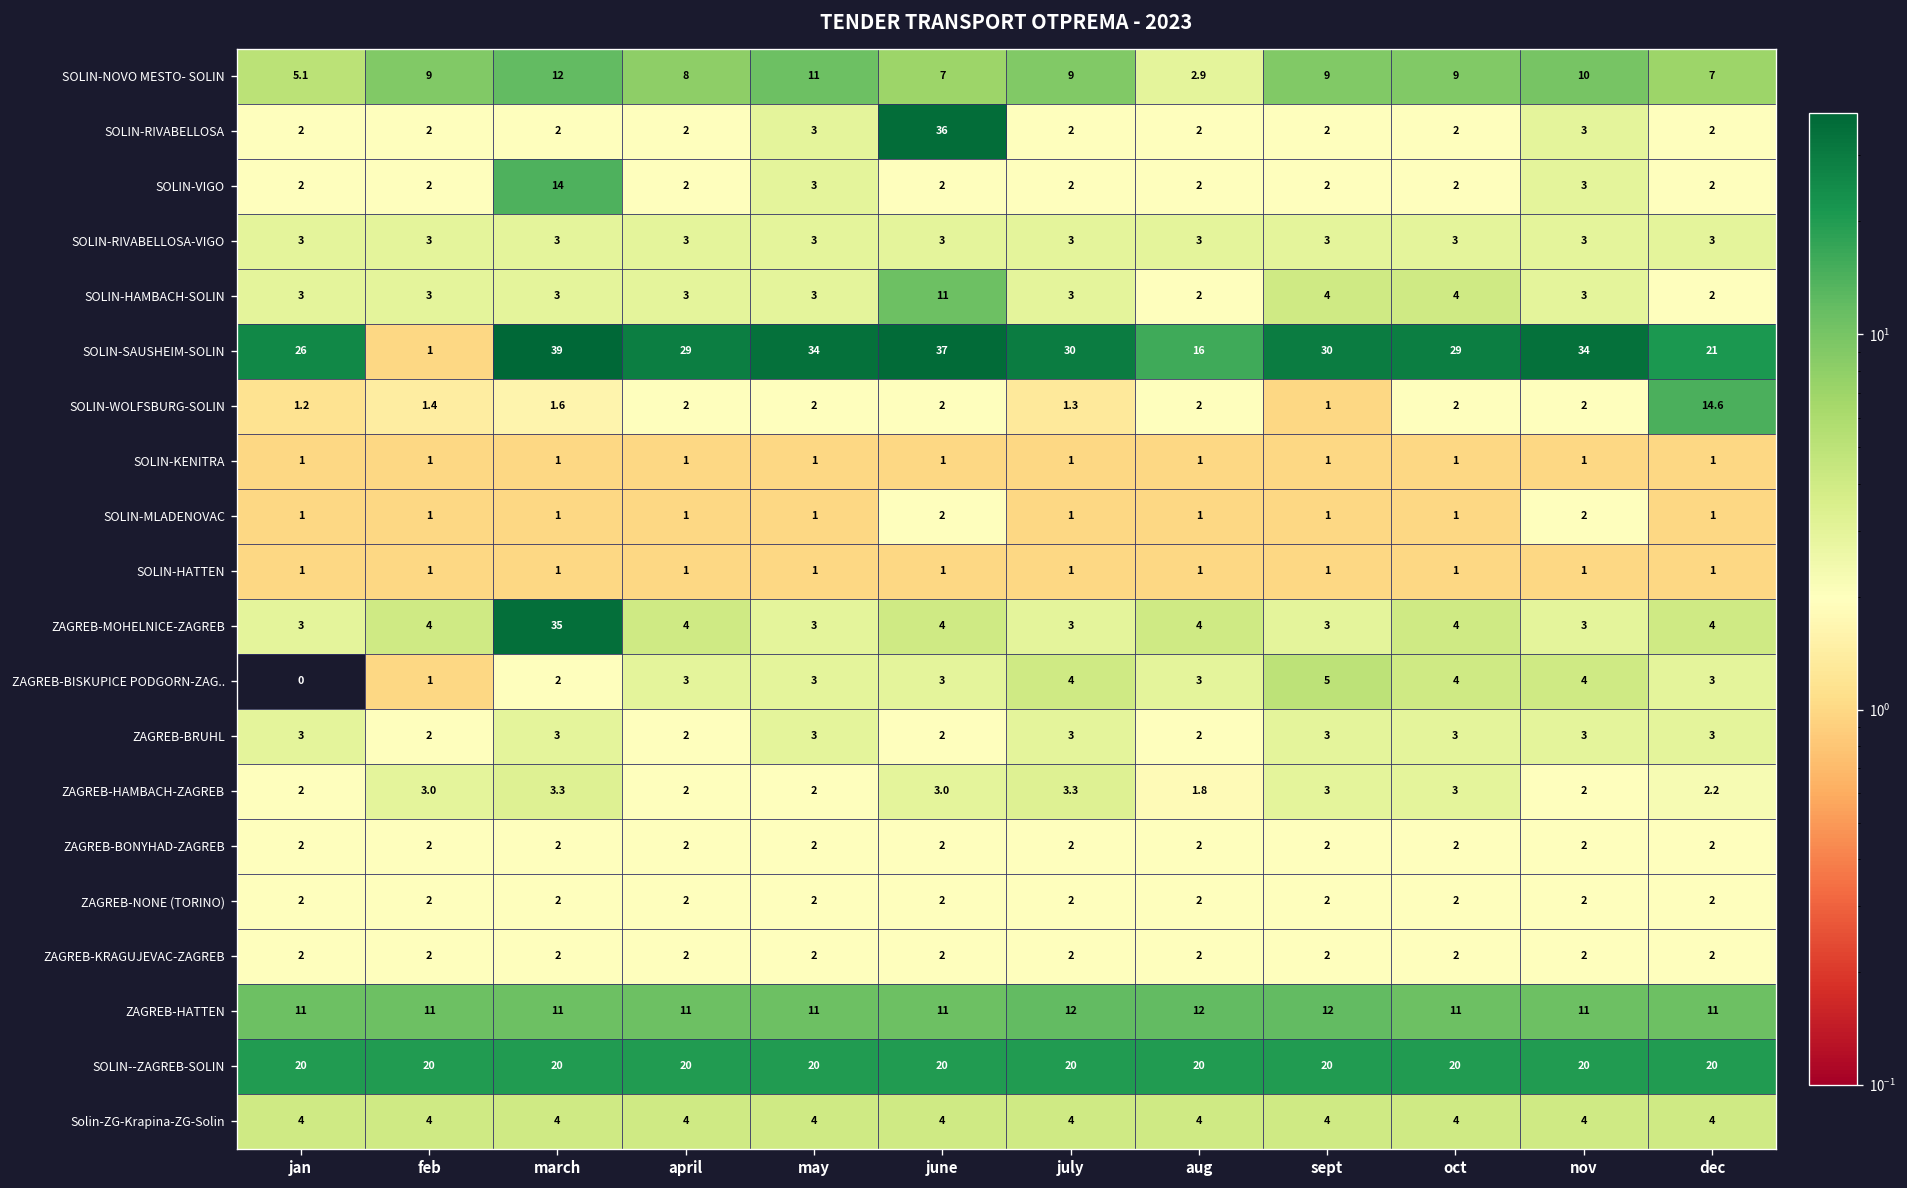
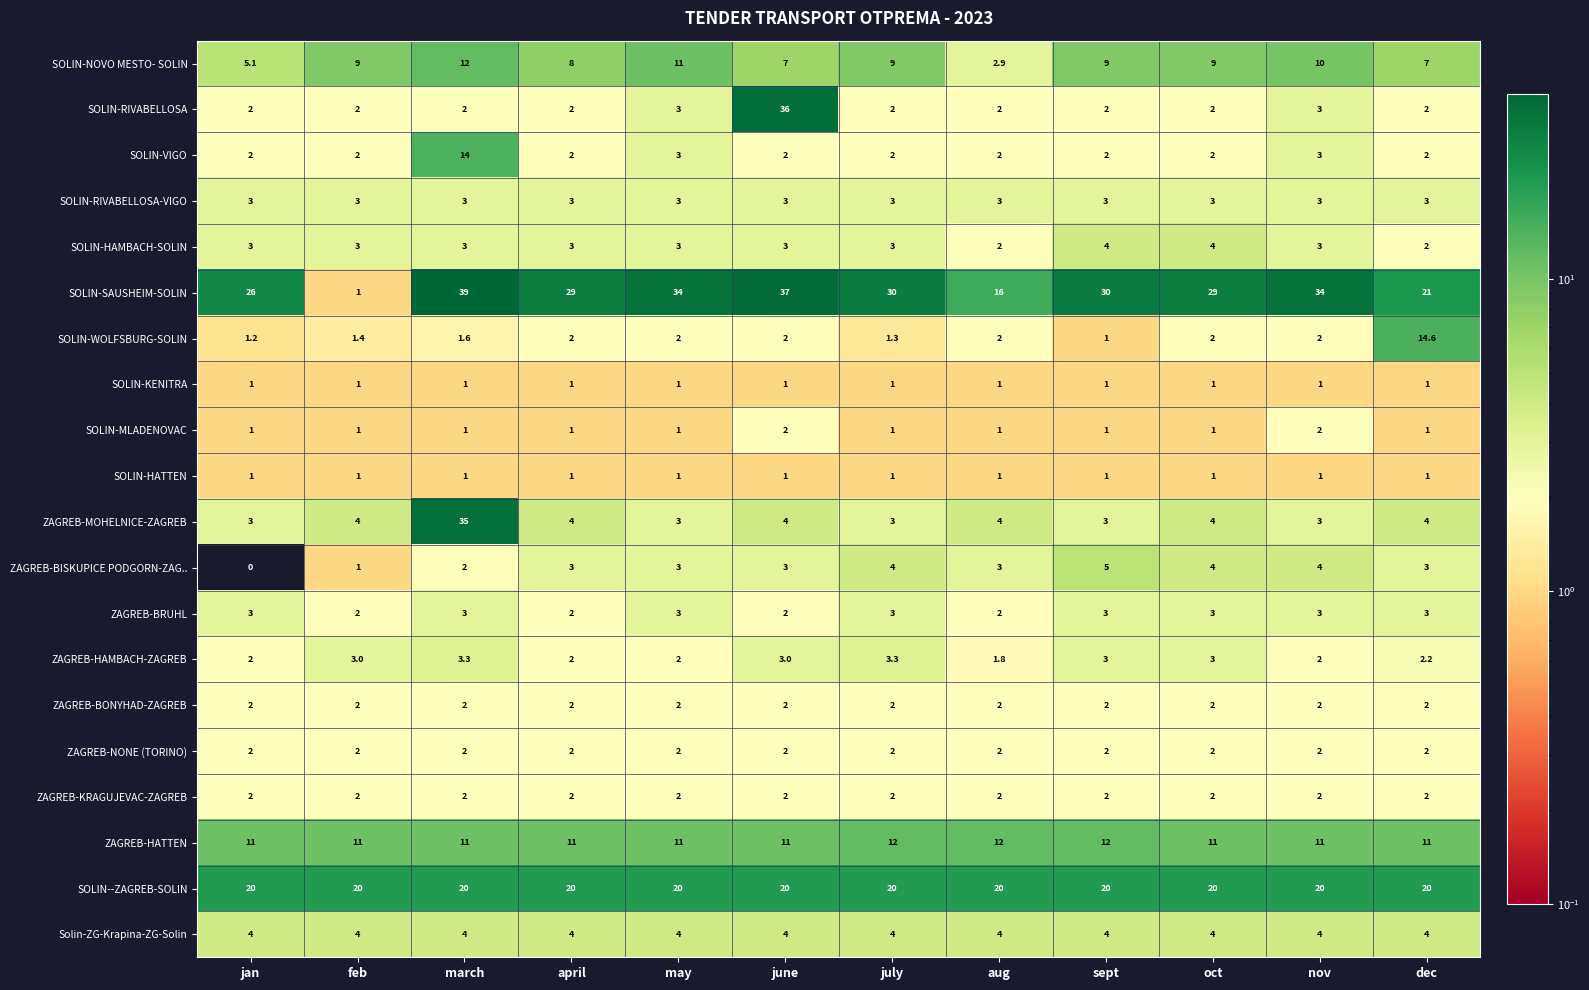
  {
    "SOLIN-HAMBACH-SOLIN": {
      "jan": 3,
      "feb": 3,
      "march": 3,
      "april": 3,
      "may": 3,
-     "june": 11,
+     "june": 3,
      "july": 3,
      "aug": 2,
      "sept": 4,
      "oct": 4,
      "nov": 3,
      "dec": 2
    }
  }
